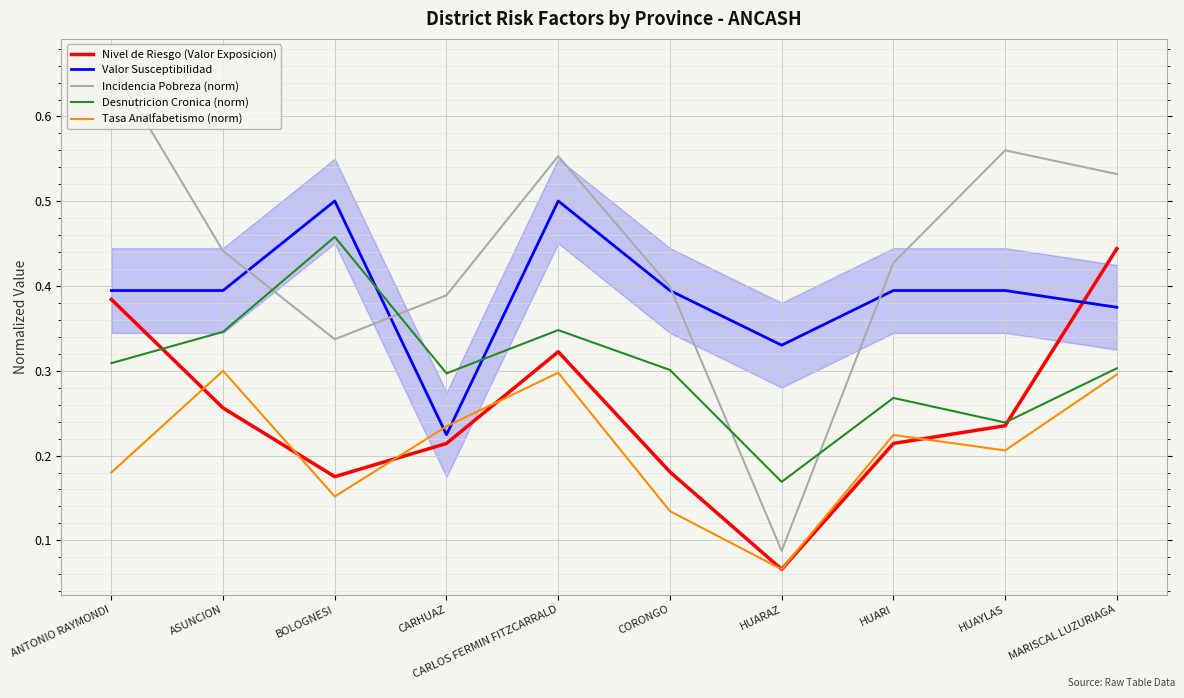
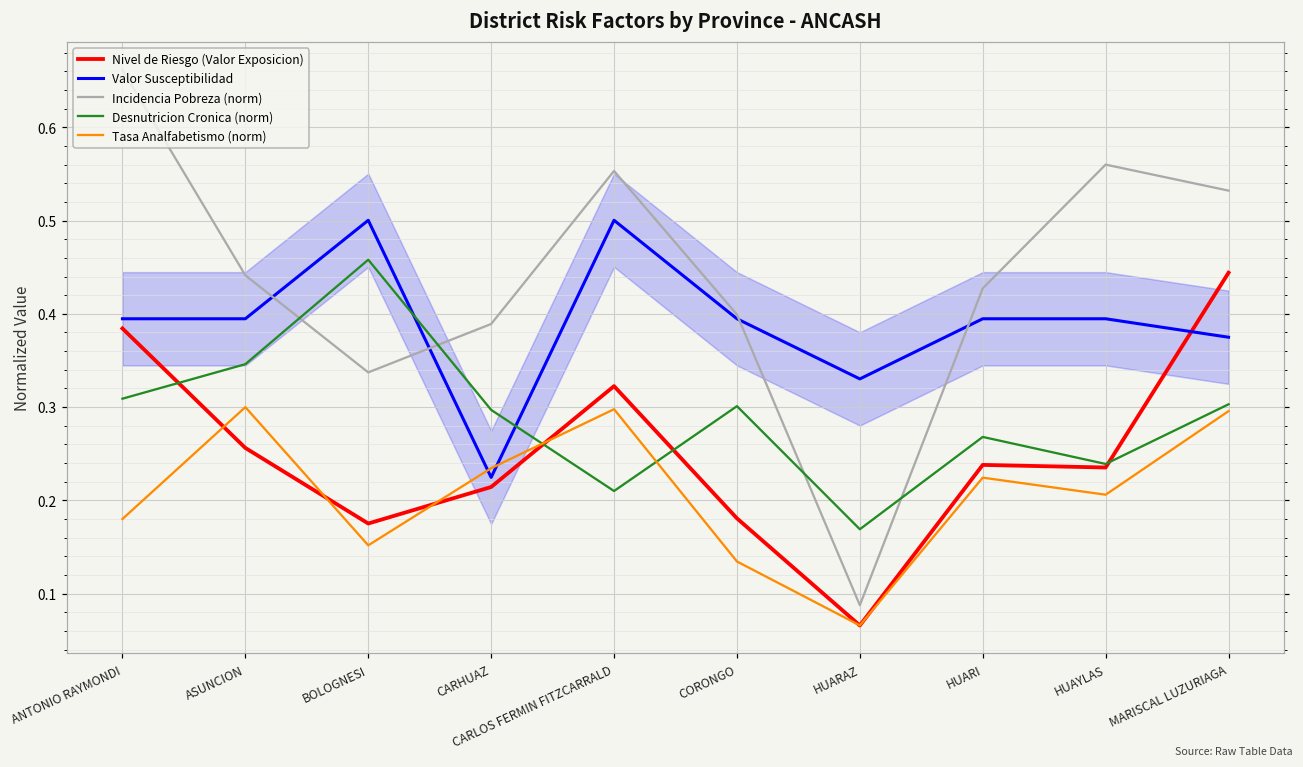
  {
    "Nivel de Riesgo (Valor Exposicion)": {
      "ANTONIO RAYMONDI": 0.38,
      "ASUNCION": 0.26,
      "BOLOGNESI": 0.18,
      "CARHUAZ": 0.21,
      "CARLOS FERMIN FITZCARRALD": 0.32,
      "CORONGO": 0.18,
-     "HUARI": 0.21,
+     "HUARI": 0.24,
      "HUAYLAS": 0.24,
      "MARISCAL LUZURIAGA": 0.44
    },
    "Incidencia Pobreza (norm)": {
      "ASUNCION": 0.44,
      "BOLOGNESI": 0.34,
      "CARHUAZ": 0.39,
      "CORONGO": 0.40,
      "HUARAZ": 0.09,
      "HUARI": 0.43,
      "HUAYLAS": 0.56,
      "MARISCAL LUZURIAGA": 0.53
    },
    "Desnutricion Cronica (norm)": {
      "ANTONIO RAYMONDI": 0.31,
      "ASUNCION": 0.35,
      "BOLOGNESI": 0.46,
      "CARHUAZ": 0.30,
-     "CARLOS FERMIN FITZCARRALD": 0.35,
+     "CARLOS FERMIN FITZCARRALD": 0.21,
      "CORONGO": 0.30,
      "HUARAZ": 0.17,
      "HUARI": 0.27,
      "HUAYLAS": 0.24,
      "MARISCAL LUZURIAGA": 0.30
    },
    "Tasa Analfabetismo (norm)": {
      "ANTONIO RAYMONDI": 0.18,
      "ASUNCION": 0.30,
      "BOLOGNESI": 0.15,
      "CARHUAZ": 0.23,
      "CARLOS FERMIN FITZCARRALD": 0.30,
      "CORONGO": 0.13,
      "HUARI": 0.22,
      "HUAYLAS": 0.21,
      "MARISCAL LUZURIAGA": 0.30
    }
  }
